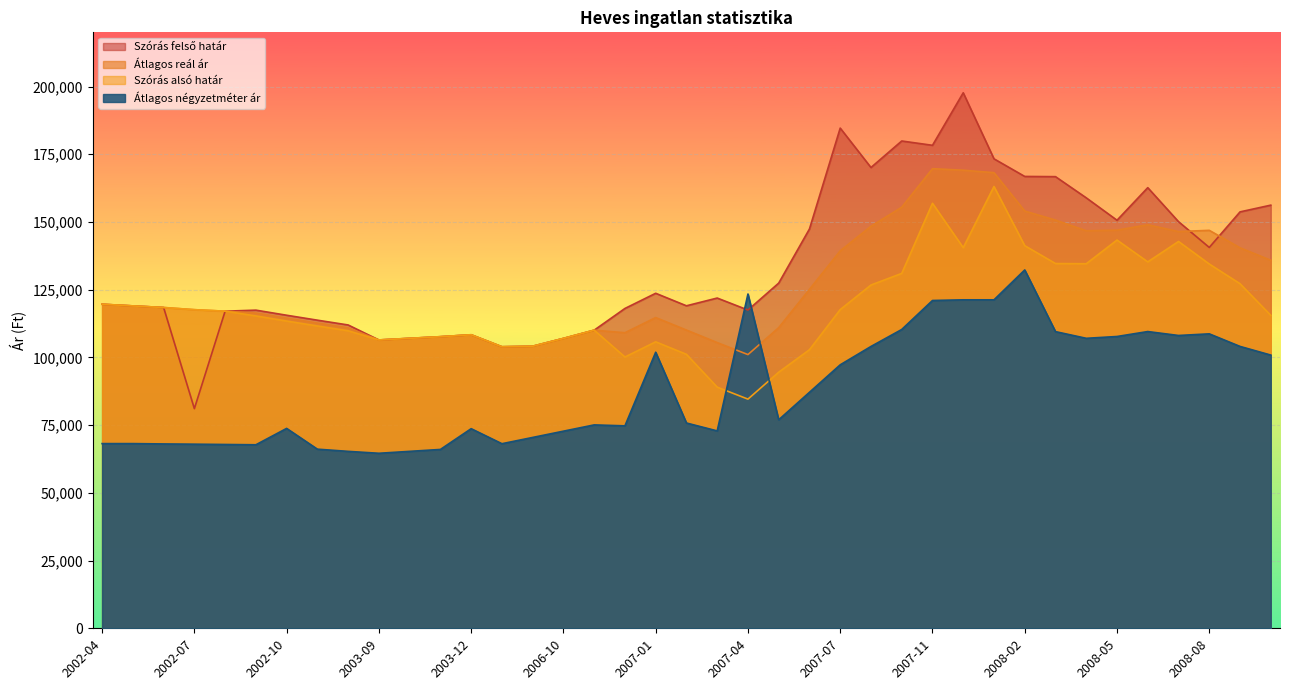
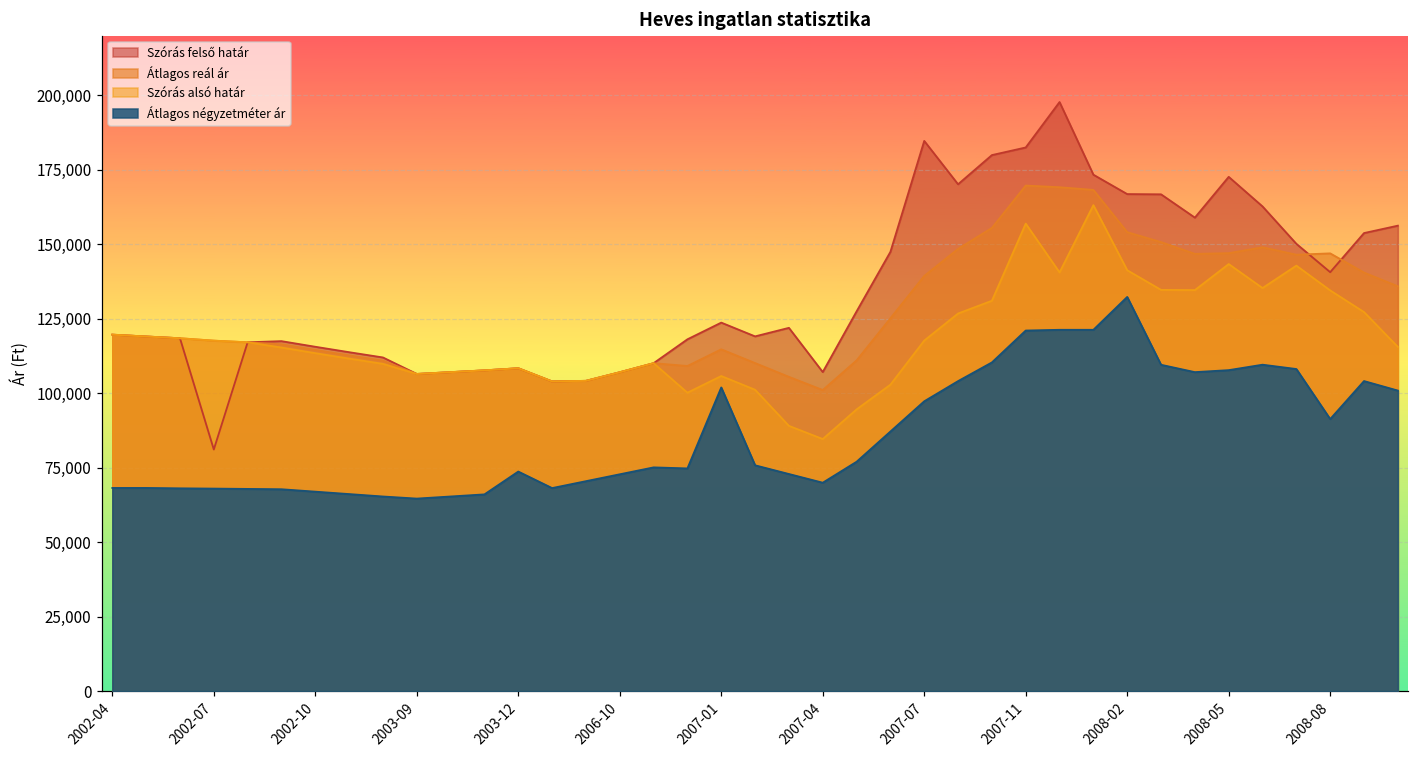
  {
    "Szórás felső határ": {
      "2002-07": "81,000",
      "2002-10": "116,000",
      "2007-01": "124,000",
-     "2007-04": "117,000",
+     "2007-04": "107,000",
      "2007-07": "185,000",
-     "2007-11": "178,000",
+     "2007-11": "182,000",
      "2008-02": "167,000",
-     "2008-05": "151,000",
+     "2008-05": "173,000",
      "2008-08": "141,000"
    },
    "Átlagos négyzetméter ár": {
      "2002-04": "68,000",
      "2002-07": "68,000",
-     "2002-10": "74,000",
+     "2002-10": "67,000",
      "2003-09": "65,000",
      "2003-12": "74,000",
      "2006-10": "73,000",
      "2007-01": "102,000",
-     "2007-04": "123,000",
+     "2007-04": "70,000",
      "2007-07": "97,000",
      "2007-11": "121,000",
      "2008-02": "132,000",
      "2008-05": "108,000",
-     "2008-08": "109,000"
+     "2008-08": "91,000"
    }
  }
